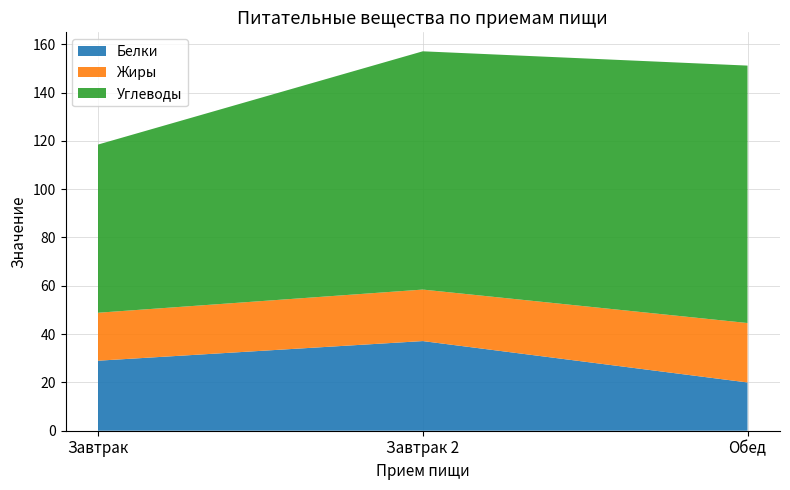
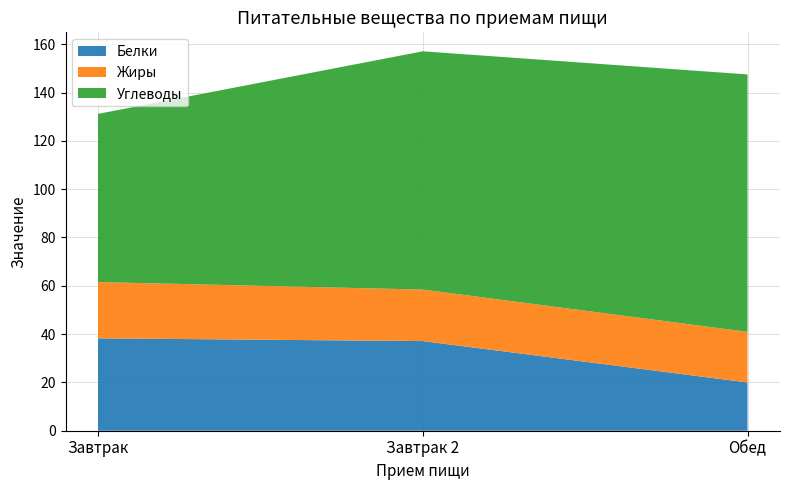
  {
    "Белки": {
-     "Завтрак": 29,
+     "Завтрак": 38,
      "Завтрак 2": 37,
      "Обед": 20
    },
    "Жиры": {
-     "Завтрак": 20,
+     "Завтрак": 23,
      "Завтрак 2": 21,
-     "Обед": 25
+     "Обед": 21
    },
    "Углеводы": {
      "Завтрак": 70,
      "Завтрак 2": 99,
      "Обед": 107
    }
  }
